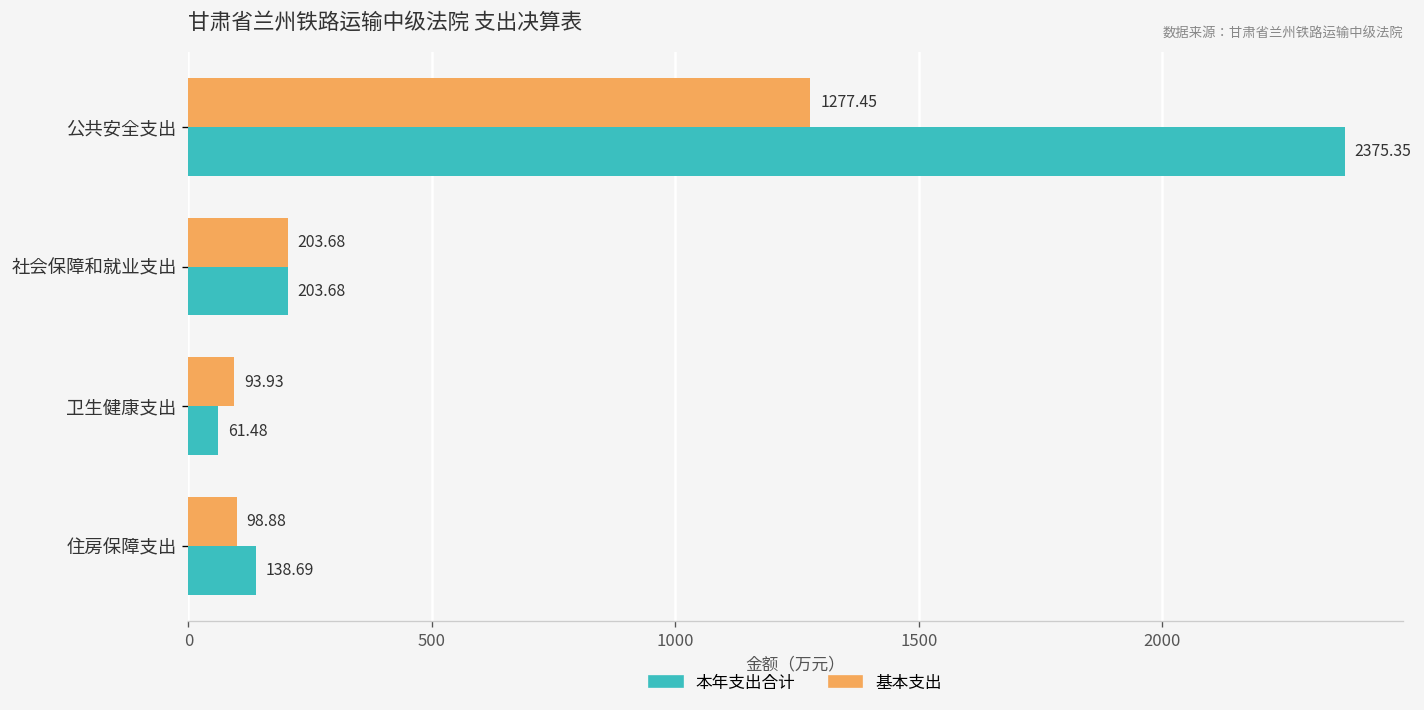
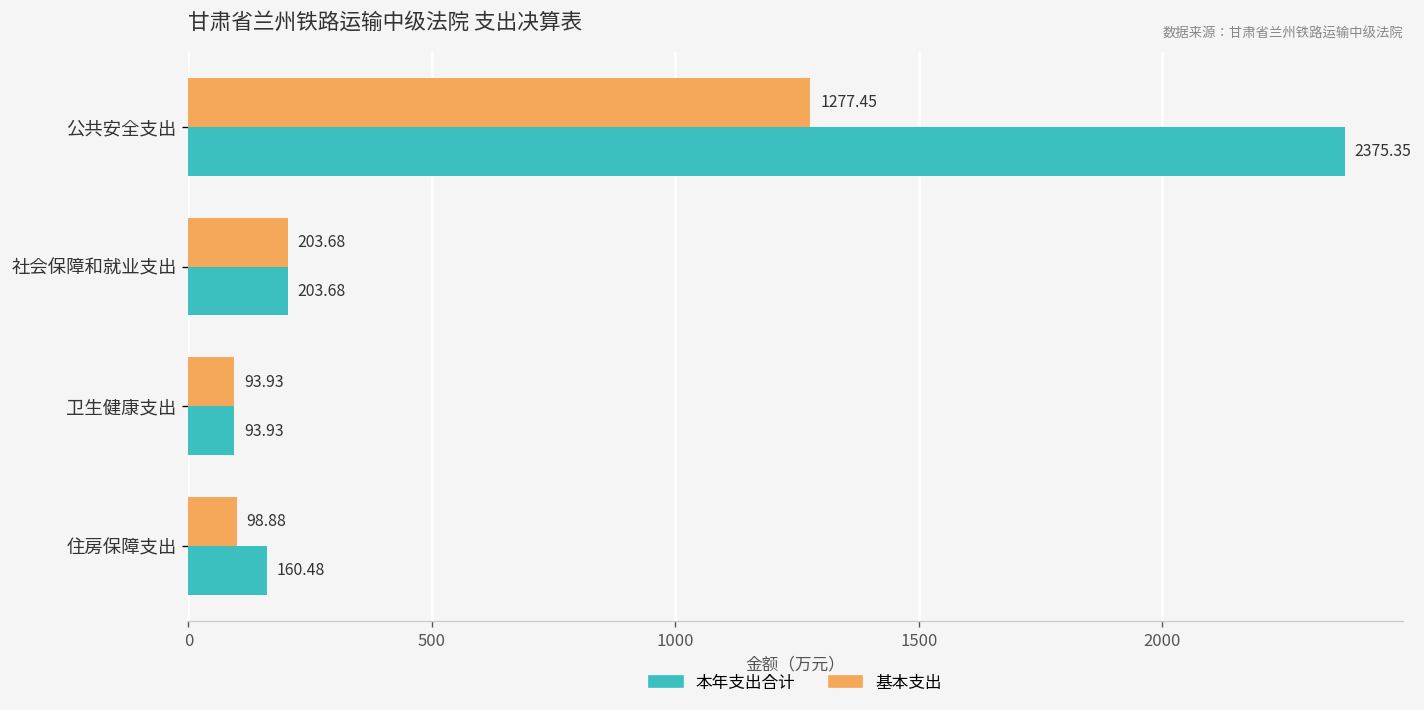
  {
    "本年支出合计": {
      "公共安全支出": 2375.35,
      "社会保障和就业支出": 203.68,
-     "卫生健康支出": 61.48,
-     "住房保障支出": 138.69
+     "卫生健康支出": 93.93,
+     "住房保障支出": 160.48
    },
    "基本支出": {
      "公共安全支出": 1277.45,
      "社会保障和就业支出": 203.68,
      "卫生健康支出": 93.93,
      "住房保障支出": 98.88
    }
  }
